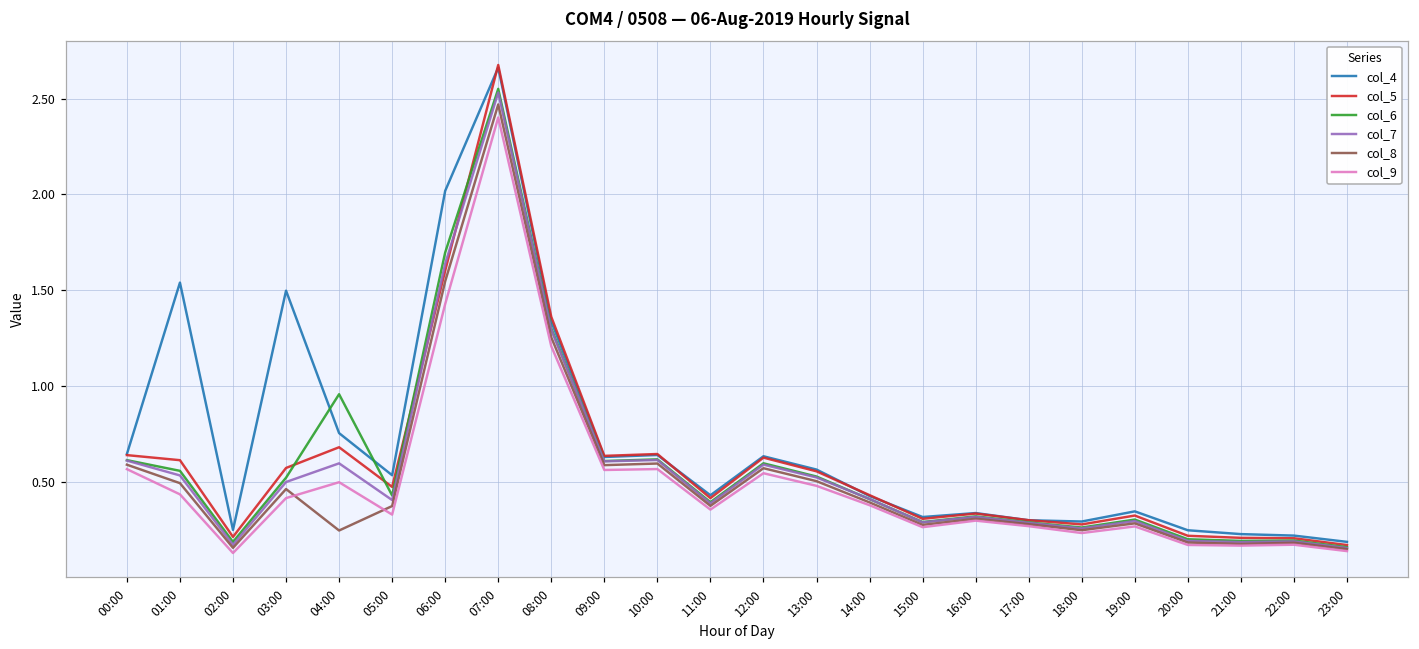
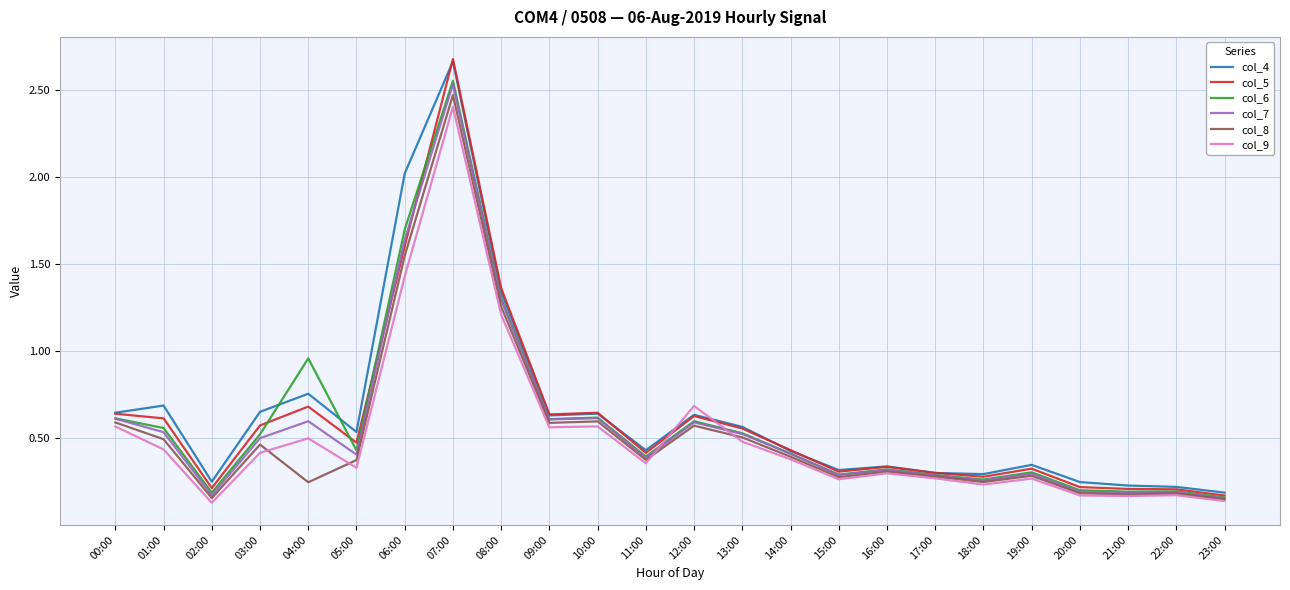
  {
    "col_4": {
-     "01:00": 1.54,
+     "01:00": 0.69,
      "02:00": 0.25,
-     "03:00": 1.50,
+     "03:00": 0.65,
      "04:00": 0.75,
      "05:00": 0.53,
      "06:00": 2.02,
      "08:00": 1.34,
      "11:00": 0.43,
      "18:00": 0.29,
      "19:00": 0.35,
      "20:00": 0.25,
      "21:00": 0.23,
      "23:00": 0.19
    },
    "col_5": {
      "01:00": 0.61,
      "02:00": 0.21,
      "03:00": 0.57,
      "04:00": 0.68,
      "05:00": 0.47,
      "06:00": 1.60,
      "08:00": 1.36,
      "11:00": 0.42,
      "18:00": 0.28,
      "19:00": 0.32,
      "20:00": 0.22,
      "21:00": 0.21
    },
    "col_6": {
      "01:00": 0.56,
      "02:00": 0.19,
      "03:00": 0.52,
      "04:00": 0.96,
      "05:00": 0.43,
      "06:00": 1.70,
      "07:00": 2.55
    },
    "col_7": {
      "01:00": 0.53,
      "02:00": 0.17,
      "03:00": 0.50,
      "04:00": 0.60,
      "05:00": 0.41,
      "06:00": 1.64,
      "07:00": 2.53
    },
    "col_8": {
      "00:00": 0.59,
      "01:00": 0.49,
      "02:00": 0.16,
      "03:00": 0.46,
      "04:00": 0.25,
      "05:00": 0.37,
      "06:00": 1.55,
      "07:00": 2.47,
      "08:00": 1.25,
      "09:00": 0.59,
      "10:00": 0.60,
      "12:00": 0.57,
      "13:00": 0.50,
      "14:00": 0.39
    },
    "col_9": {
      "00:00": 0.57,
      "01:00": 0.44,
      "02:00": 0.13,
      "03:00": 0.42,
      "04:00": 0.50,
      "05:00": 0.33,
      "06:00": 1.43,
      "07:00": 2.40,
      "08:00": 1.21,
      "09:00": 0.56,
      "10:00": 0.57,
      "11:00": 0.36,
-     "12:00": 0.55,
+     "12:00": 0.68,
      "13:00": 0.48,
      "14:00": 0.38,
      "18:00": 0.23,
      "19:00": 0.27
    }
  }
